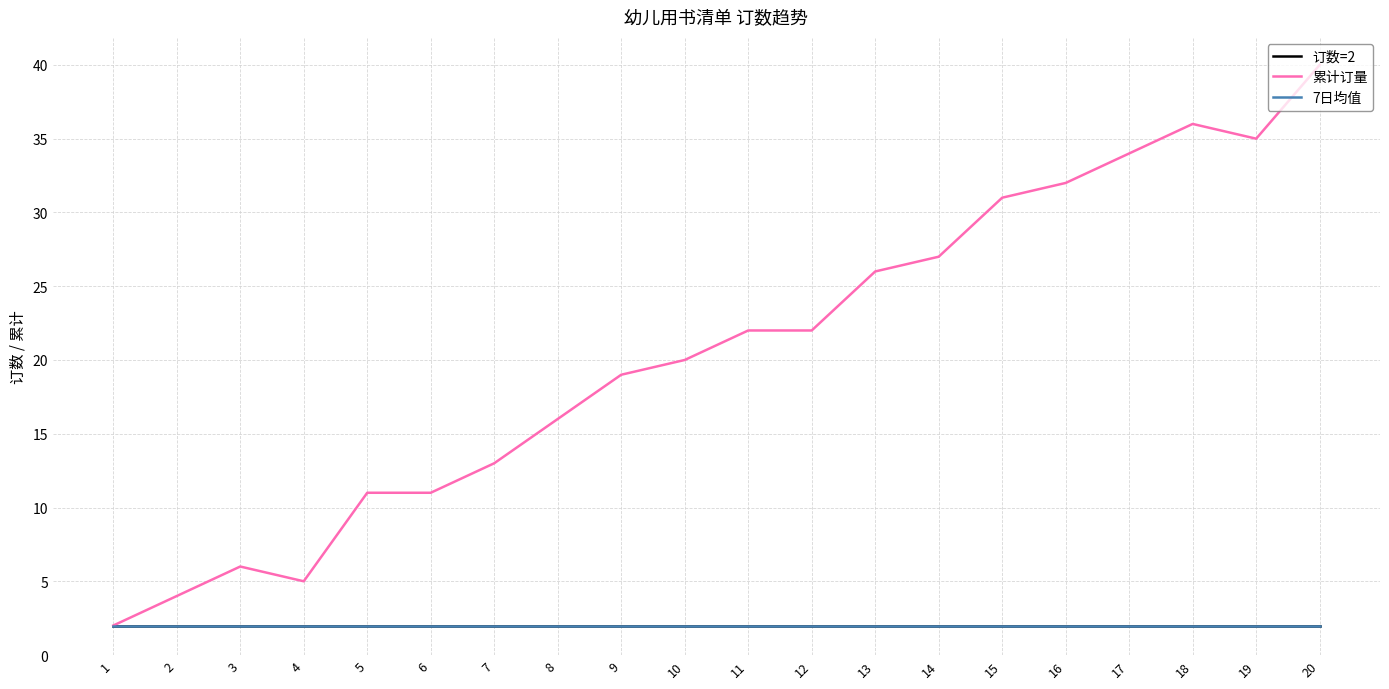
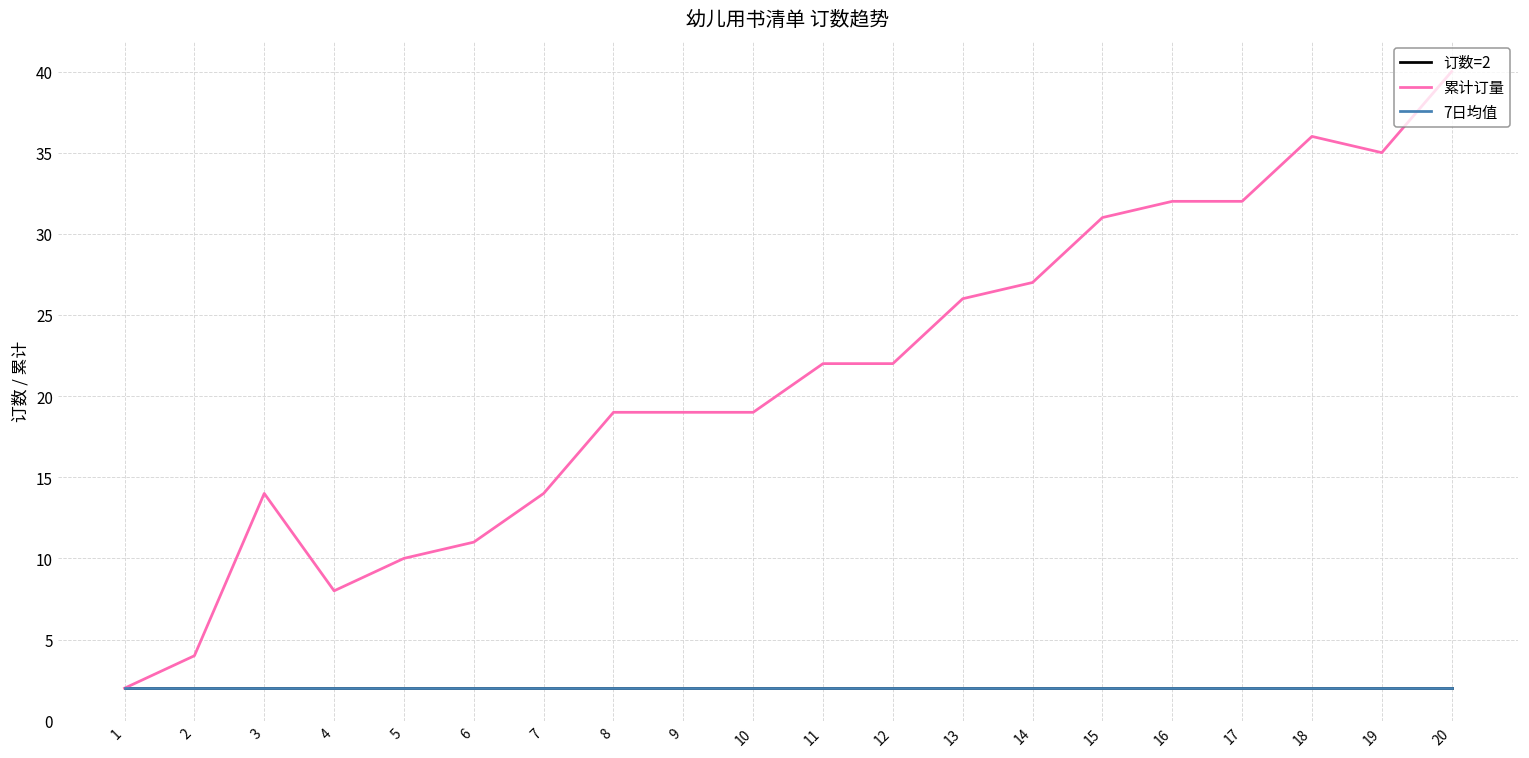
  {
    "7日均值": {
      "2": 2,
      "3": 2,
      "4": 2,
      "5": 2,
      "6": 2,
      "7": 2,
      "8": 2,
      "9": 2,
      "10": 2,
      "11": 2,
      "12": 2,
      "13": 2,
      "14": 2,
      "15": 2,
      "16": 2,
      "17": 2,
      "18": 2,
      "19": 2,
      "20": 2
    },
    "累计订量": {
      "2": 4,
-     "3": 6,
-     "4": 5,
-     "5": 11,
+     "3": 14,
+     "4": 8,
+     "5": 10,
      "6": 11,
-     "7": 13,
-     "8": 16,
+     "7": 14,
+     "8": 19,
      "9": 19,
-     "10": 20,
+     "10": 19,
      "11": 22,
      "12": 22,
      "13": 26,
      "14": 27,
      "15": 31,
      "16": 32,
-     "17": 34,
+     "17": 32,
      "18": 36,
      "19": 35
    }
  }
